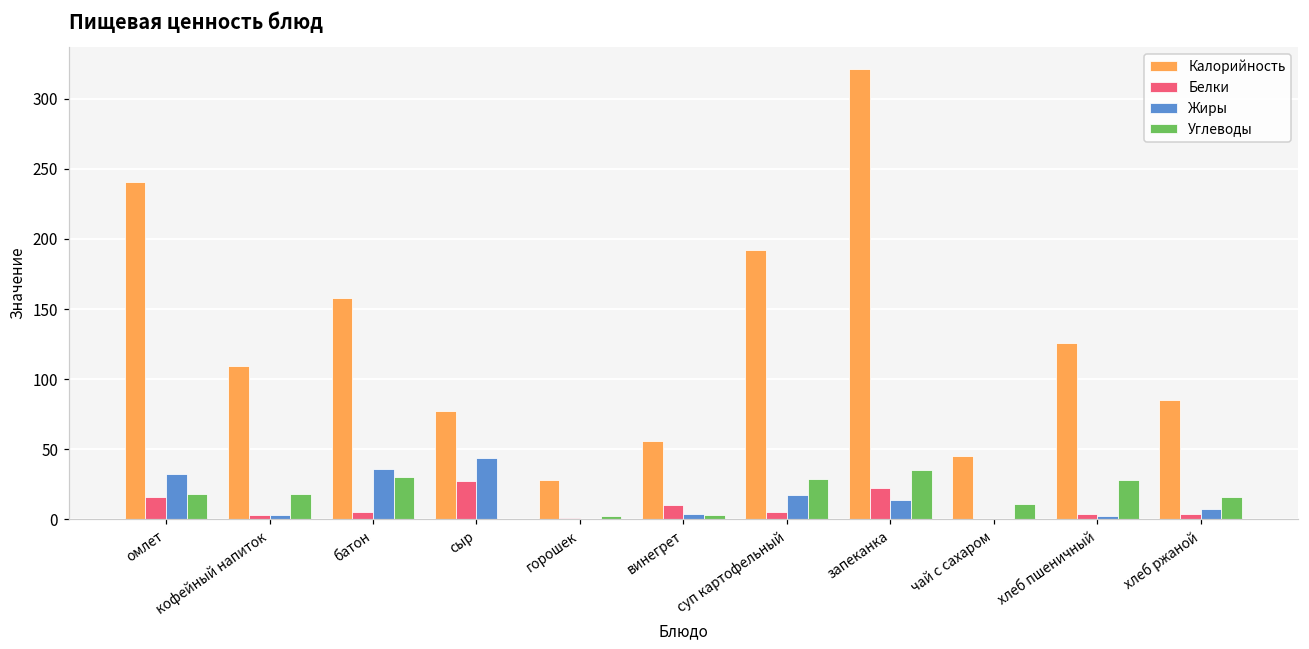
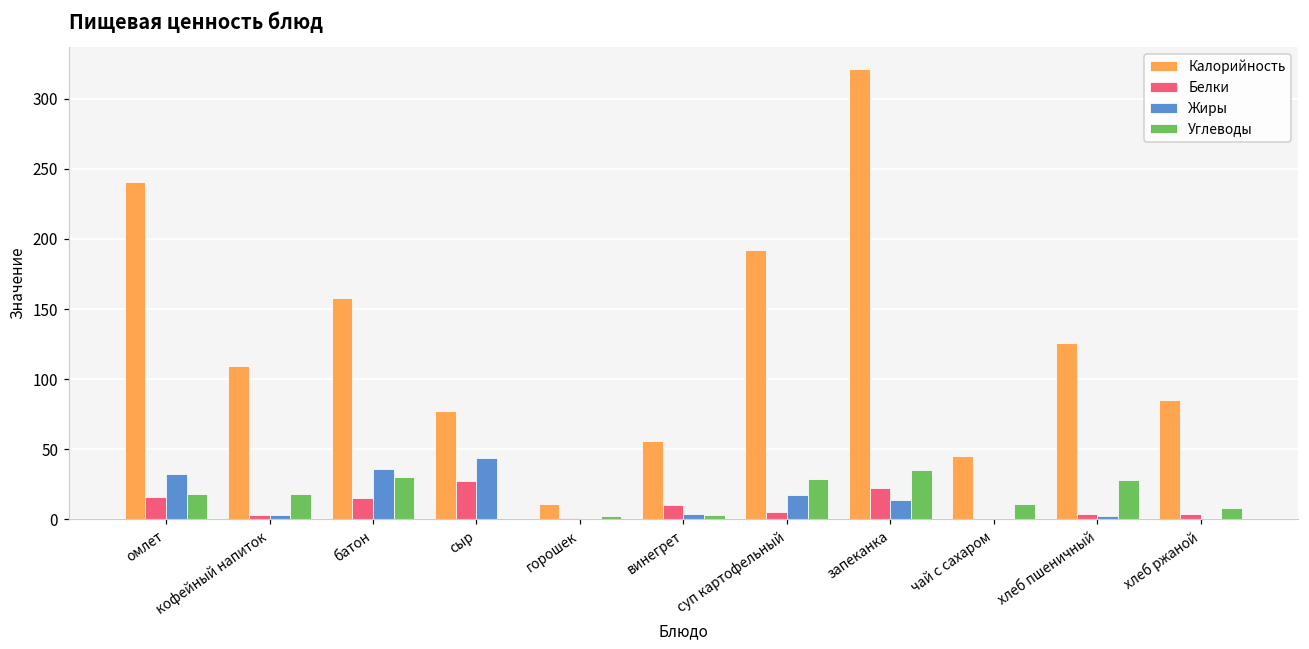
  {
    "Калорийность": {
      "омлет": 241,
      "кофейный напиток": 109,
      "батон": 158,
      "сыр": 77,
-     "горошек": 28,
+     "горошек": 11,
      "винегрет": 56,
      "суп картофельный": 192,
      "запеканка": 321,
      "чай с сахаром": 45,
      "хлеб пшеничный": 126,
      "хлеб ржаной": 85
    },
    "Белки": {
      "омлет": 16,
      "кофейный напиток": 3,
-     "батон": 5,
+     "батон": 15,
      "сыр": 27,
      "винегрет": 10,
      "суп картофельный": 5,
      "запеканка": 22,
      "чай с сахаром": 0,
      "хлеб пшеничный": 4,
      "хлеб ржаной": 4
    },
    "Жиры": {
      "омлет": 32,
      "кофейный напиток": 3,
      "батон": 36,
      "сыр": 44,
      "горошек": 0,
      "винегрет": 4,
      "суп картофельный": 17,
      "запеканка": 14,
      "чай с сахаром": 0,
      "хлеб пшеничный": 2,
-     "хлеб ржаной": 7
+     "хлеб ржаной": 0
    },
    "Углеводы": {
      "омлет": 18,
      "кофейный напиток": 18,
      "батон": 30,
      "сыр": 0,
      "горошек": 2,
      "винегрет": 3,
      "суп картофельный": 29,
      "запеканка": 35,
      "чай с сахаром": 11,
      "хлеб пшеничный": 28,
-     "хлеб ржаной": 16
+     "хлеб ржаной": 8
    }
  }
